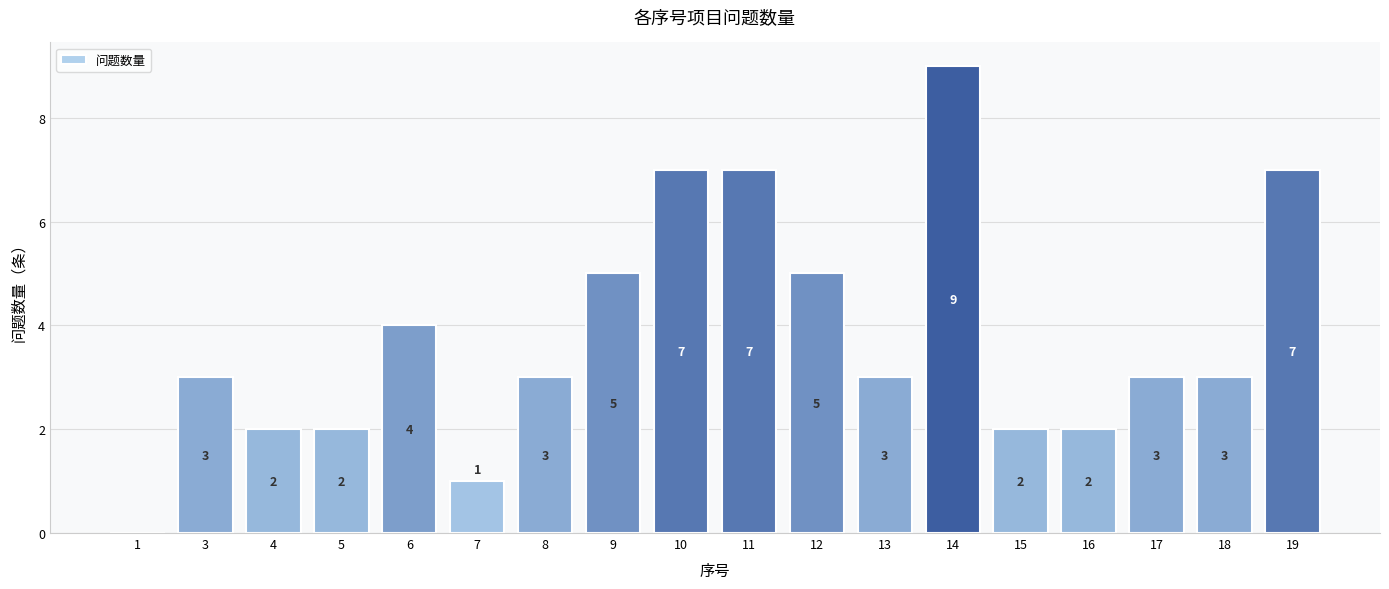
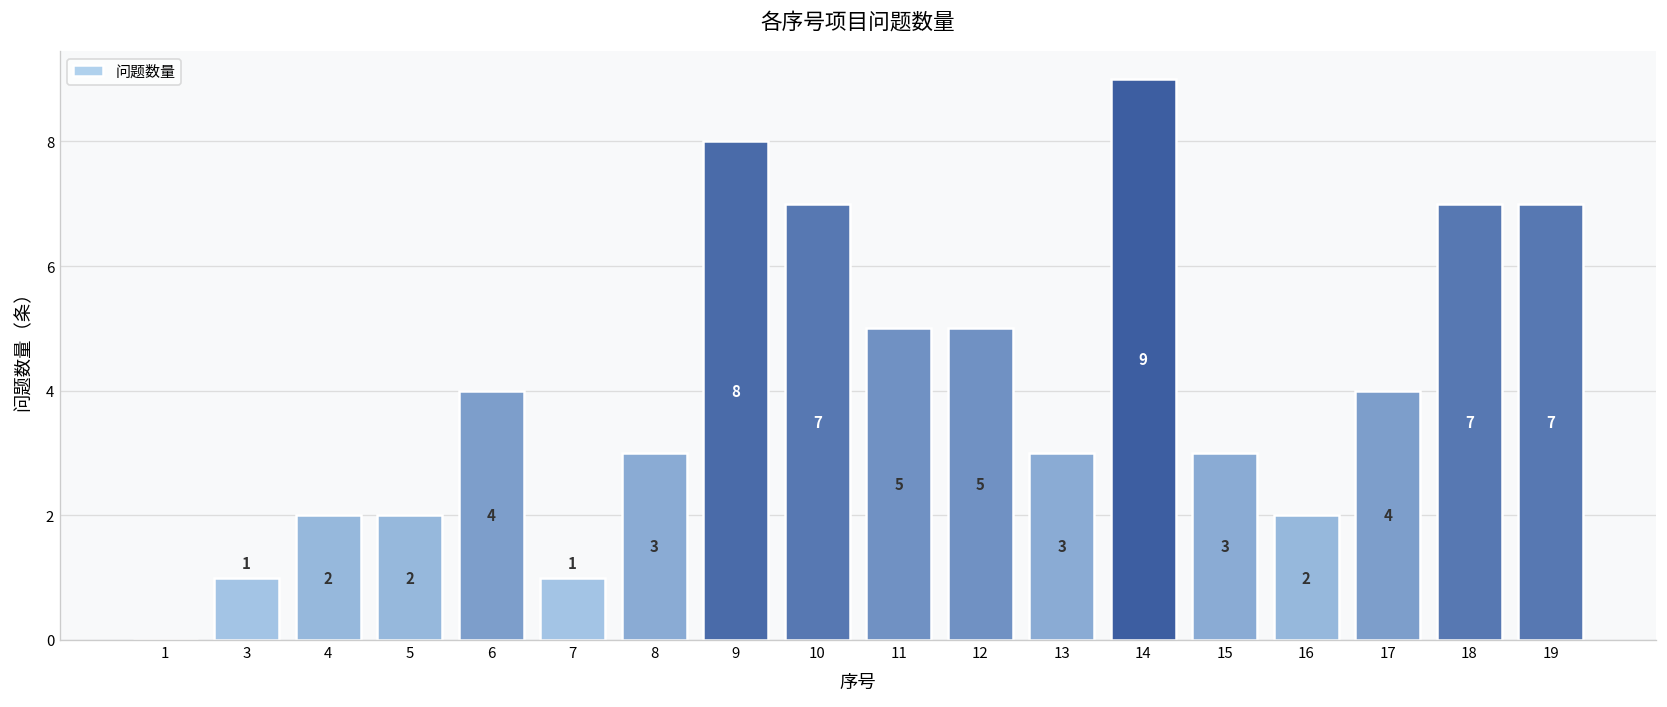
  {
-   "3": 3,
+   "3": 1,
    "4": 2,
    "5": 2,
    "6": 4,
    "7": 1,
    "8": 3,
-   "9": 5,
+   "9": 8,
    "10": 7,
-   "11": 7,
+   "11": 5,
    "12": 5,
    "13": 3,
    "14": 9,
-   "15": 2,
+   "15": 3,
    "16": 2,
-   "17": 3,
-   "18": 3,
+   "17": 4,
+   "18": 7,
    "19": 7
  }
